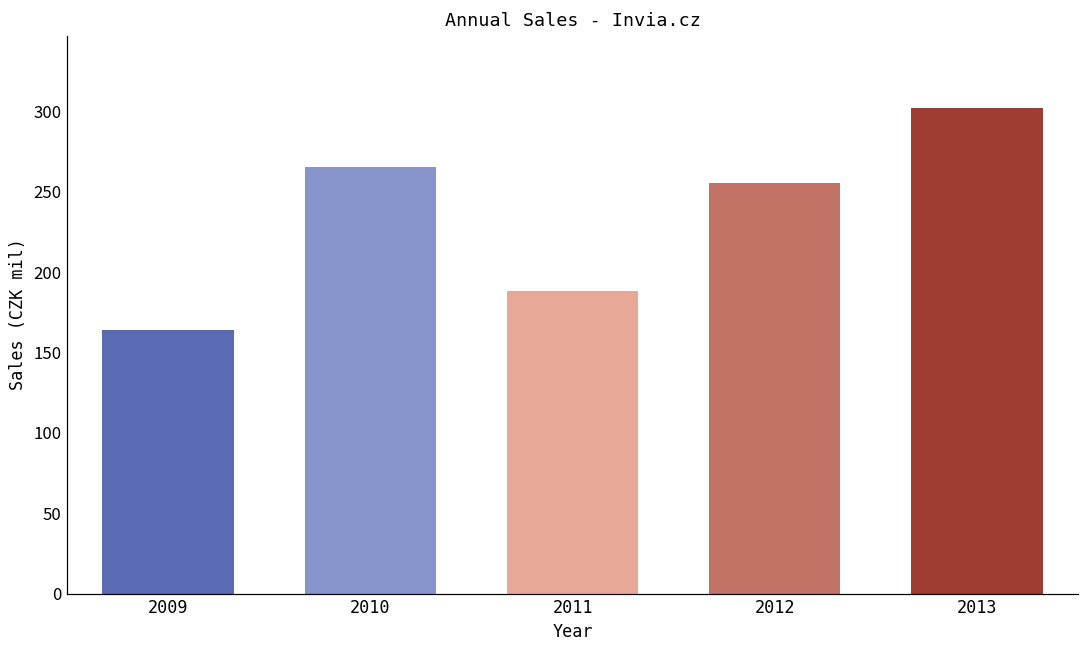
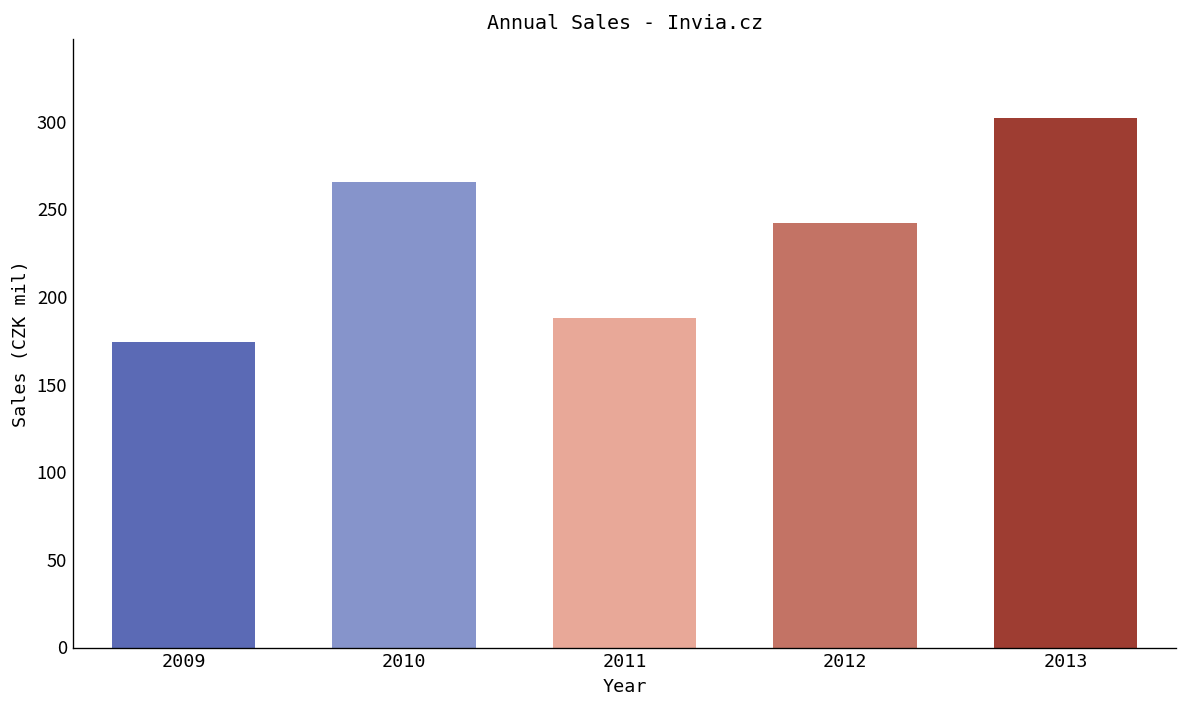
  {
-   "2009": 164,
+   "2009": 174,
    "2010": 266,
    "2011": 188,
-   "2012": 256,
+   "2012": 242,
    "2013": 302
  }
